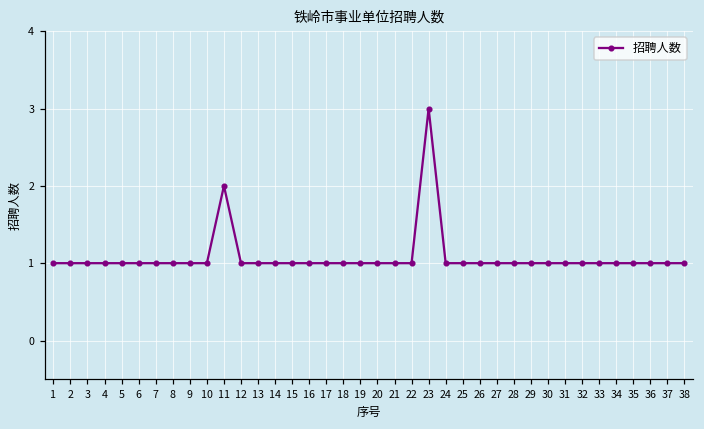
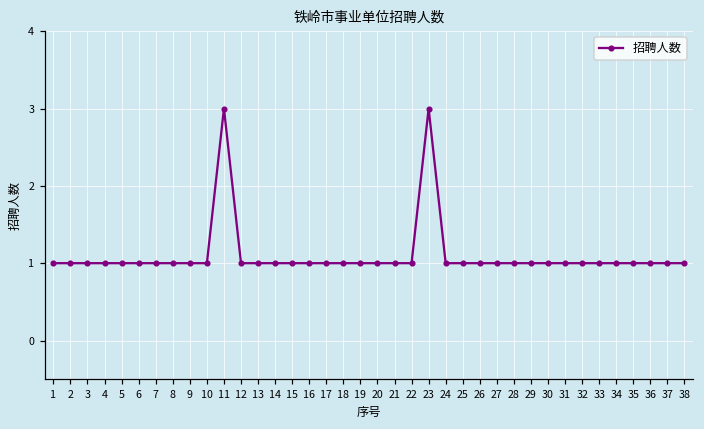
  {
    "1": 1,
    "2": 1,
    "3": 1,
    "4": 1,
    "5": 1,
    "6": 1,
    "7": 1,
    "8": 1,
    "9": 1,
    "10": 1,
-   "11": 2,
+   "11": 3,
    "12": 1,
    "13": 1,
    "14": 1,
    "15": 1,
    "16": 1,
    "17": 1,
    "18": 1,
    "19": 1,
    "20": 1,
    "21": 1,
    "22": 1,
    "23": 3,
    "24": 1,
    "25": 1,
    "26": 1,
    "27": 1,
    "28": 1,
    "29": 1,
    "30": 1,
    "31": 1,
    "32": 1,
    "33": 1,
    "34": 1,
    "35": 1,
    "36": 1,
    "37": 1,
    "38": 1
  }
